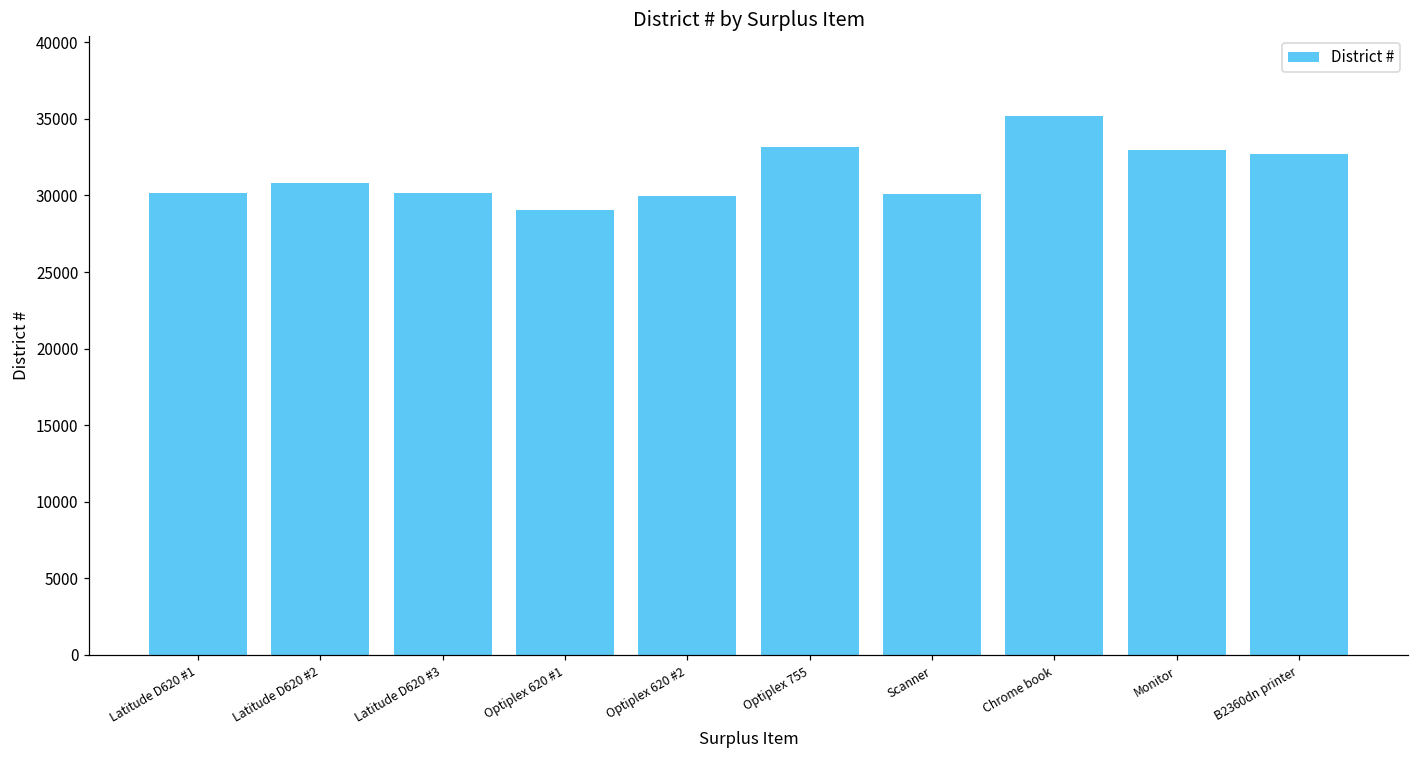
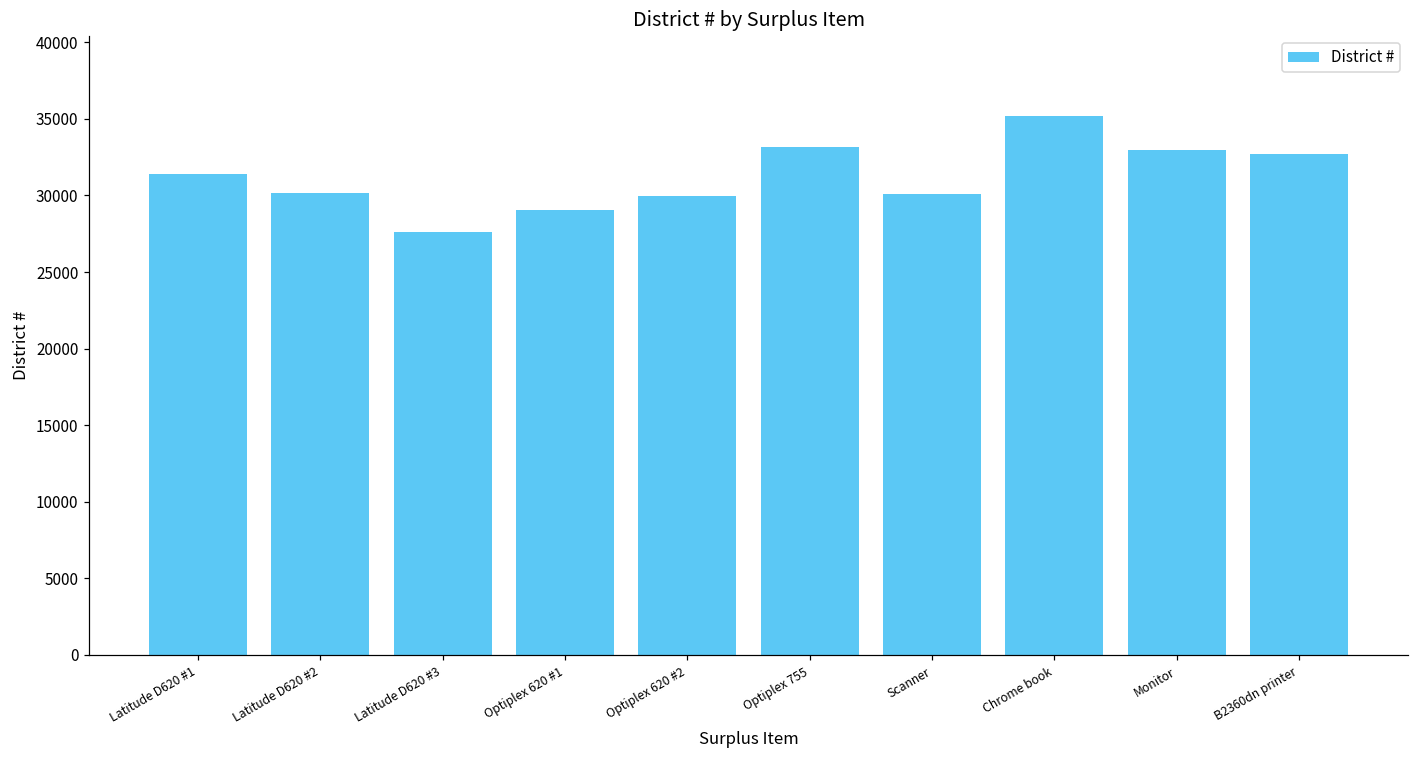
  {
-   "Latitude D620 #1": 30200,
-   "Latitude D620 #2": 30800,
-   "Latitude D620 #3": 30100,
+   "Latitude D620 #1": 31400,
+   "Latitude D620 #2": 30200,
+   "Latitude D620 #3": 27600,
    "Optiplex 620 #1": 29000,
    "Optiplex 620 #2": 30000,
    "Optiplex 755": 33100,
    "Scanner": 30100,
    "Chrome book": 35200,
    "Monitor": 32900,
    "B2360dn printer": 32700
  }
